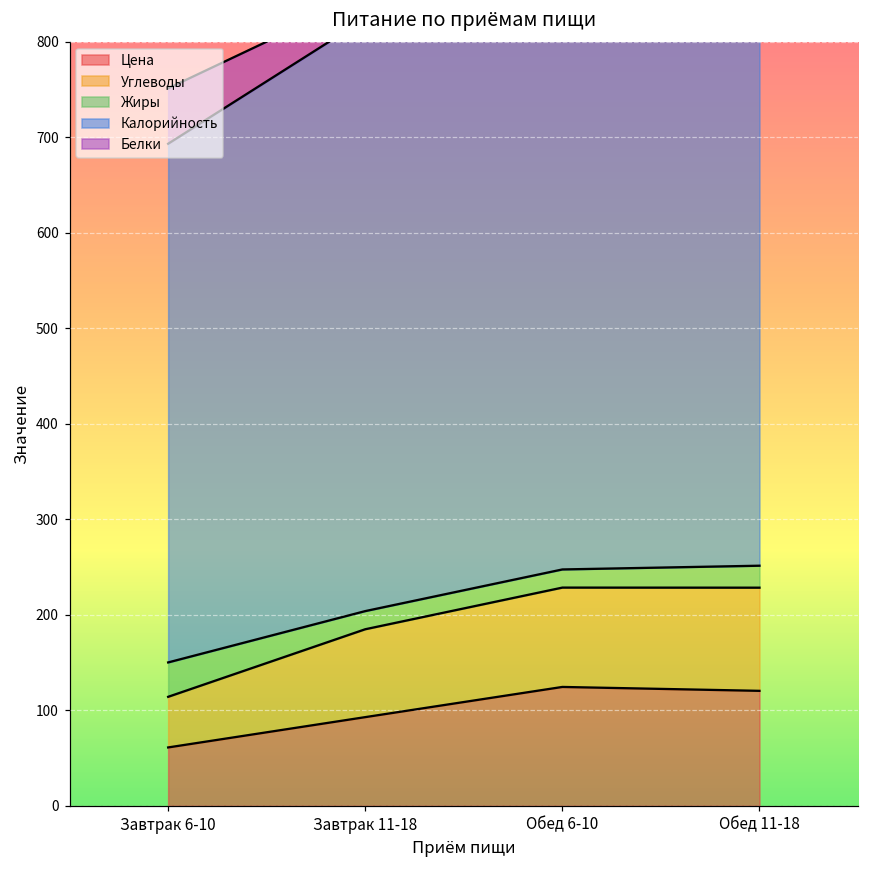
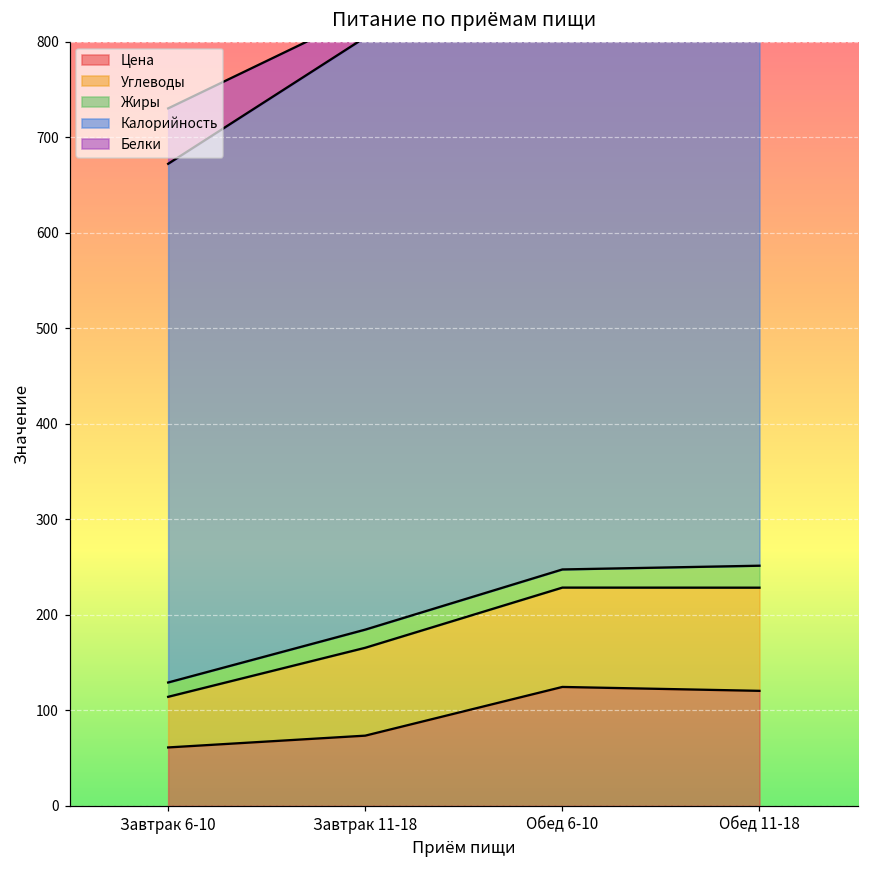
  {
    "Цена": {
      "Завтрак 6-10": 60,
-     "Завтрак 11-18": 90,
+     "Завтрак 11-18": 70,
      "Обед 6-10": 120,
      "Обед 11-18": 120
    },
    "Углеводы": {
      "Завтрак 6-10": 50,
      "Завтрак 11-18": 90,
      "Обед 6-10": 100,
      "Обед 11-18": 110
    },
    "Жиры": {
-     "Завтрак 6-10": 40,
+     "Завтрак 6-10": 20,
      "Завтрак 11-18": 20,
      "Обед 6-10": 20,
      "Обед 11-18": 20
    }
  }
